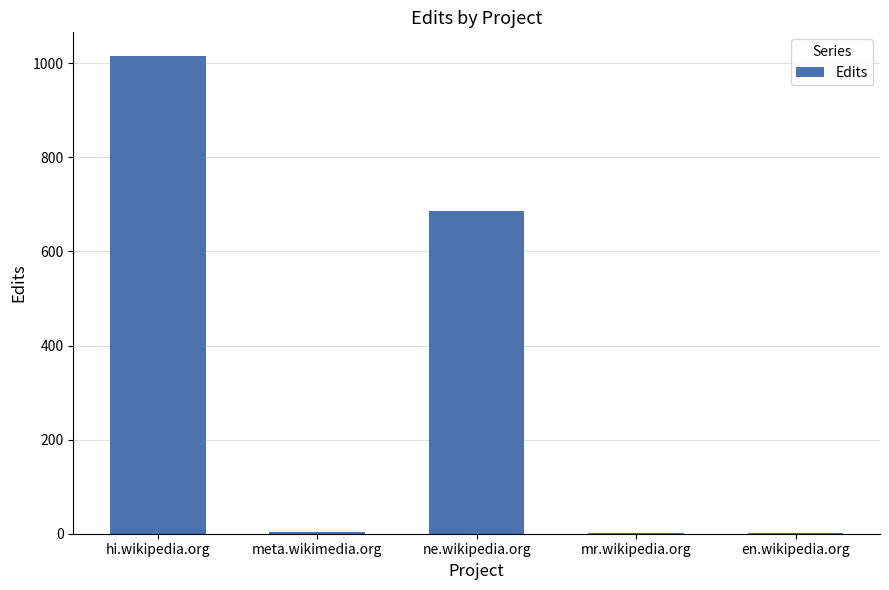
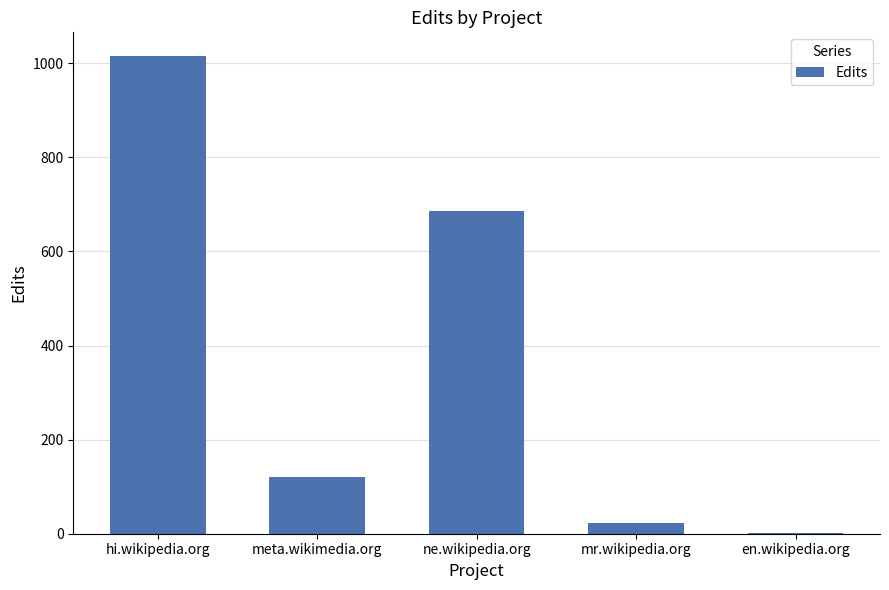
  {
    "hi.wikipedia.org": 1020,
-   "meta.wikimedia.org": 0,
+   "meta.wikimedia.org": 120,
    "ne.wikipedia.org": 690,
-   "mr.wikipedia.org": 0
+   "mr.wikipedia.org": 20
  }
